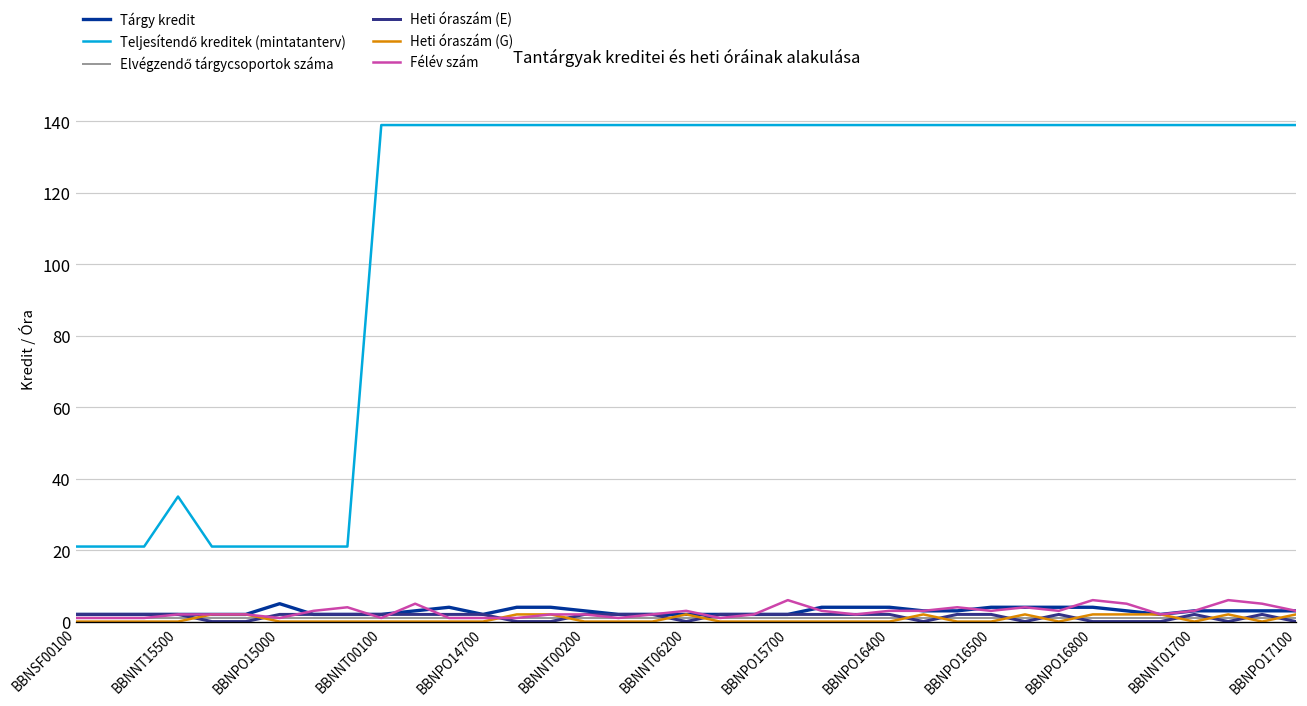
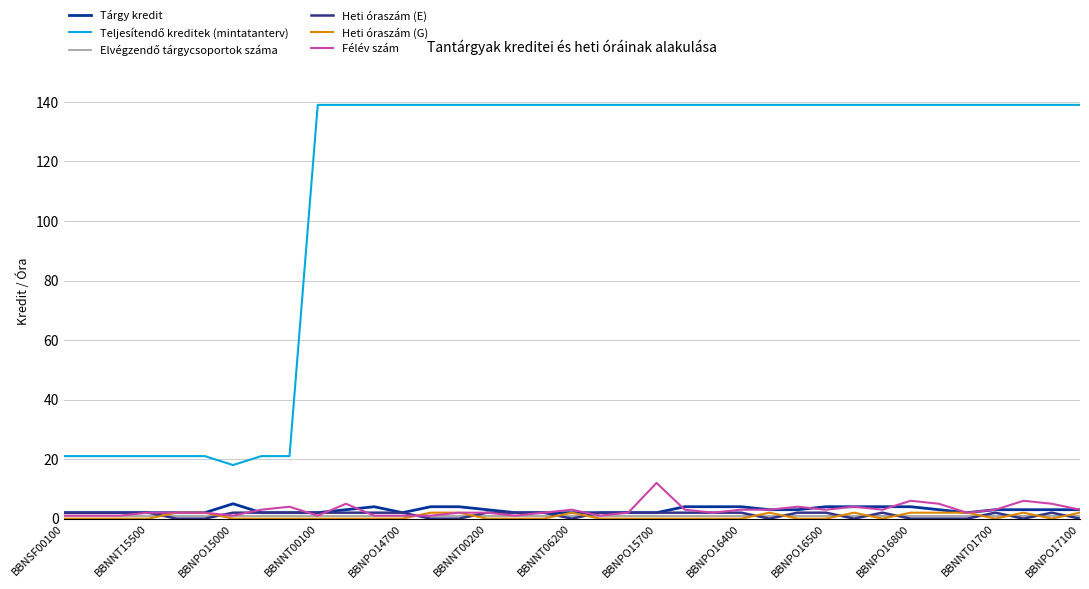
  {
    "Teljesítendő kreditek (mintatanterv)": {
      "BBNSF00100": 21,
-     "BBNNT15500": 35,
-     "BBNPO15000": 21,
+     "BBNNT15500": 21,
+     "BBNPO15000": 18,
      "BBNNT00100": 139,
      "BBNPO14700": 139,
      "BBNNT00200": 139,
      "BBNNT06200": 139,
      "BBNPO15700": 139,
      "BBNPO16400": 139,
      "BBNPO16500": 139,
      "BBNPO16800": 139,
      "BBNNT01700": 139,
      "BBNPO17100": 139
    },
    "Elvégzendő tárgycsoportok száma": {
      "BBNNT15500": 1,
      "BBNNT00200": 1,
      "BBNNT06200": 1,
      "BBNPO15700": 1,
      "BBNPO16400": 1,
      "BBNPO16500": 1,
      "BBNPO16800": 1,
      "BBNNT01700": 1,
      "BBNPO17100": 1
    },
    "Heti óraszám (G)": {
      "BBNSF00100": 0,
      "BBNNT15500": 0,
      "BBNPO15000": 0,
      "BBNNT00100": 0,
      "BBNPO14700": 0,
      "BBNNT00200": 0,
      "BBNPO15700": 0,
      "BBNPO16400": 0,
      "BBNPO16500": 0,
      "BBNPO16800": 2,
      "BBNNT01700": 0,
      "BBNPO17100": 2
    },
    "Félév szám": {
      "BBNNT06200": 3,
-     "BBNPO15700": 6,
+     "BBNPO15700": 12,
      "BBNPO16400": 3,
      "BBNPO16500": 3,
      "BBNPO16800": 6
    }
  }
